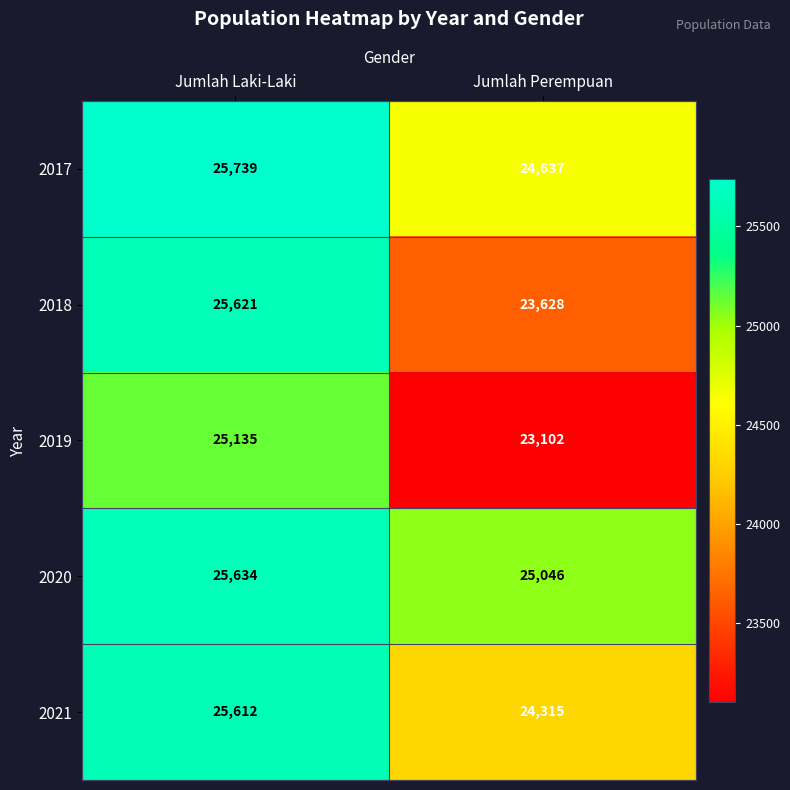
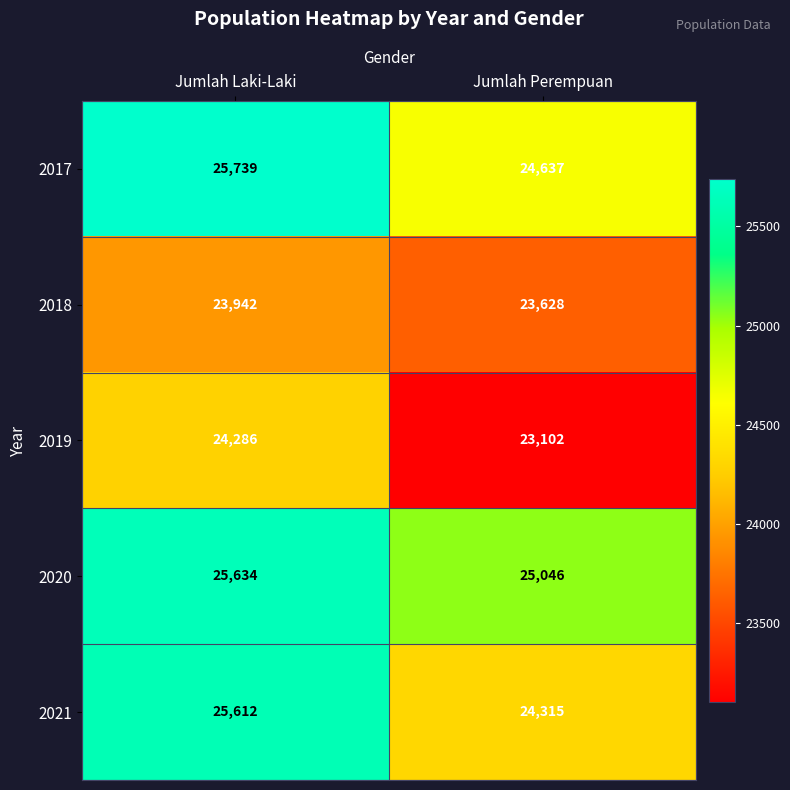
  {
    "2017": {
      "Jumlah Laki-Laki": "25,739",
      "Jumlah Perempuan": "24,637"
    },
    "2018": {
-     "Jumlah Laki-Laki": "25,621",
+     "Jumlah Laki-Laki": "23,942",
      "Jumlah Perempuan": "23,628"
    },
    "2019": {
-     "Jumlah Laki-Laki": "25,135",
+     "Jumlah Laki-Laki": "24,286",
      "Jumlah Perempuan": "23,102"
    },
    "2020": {
      "Jumlah Laki-Laki": "25,634",
      "Jumlah Perempuan": "25,046"
    },
    "2021": {
      "Jumlah Laki-Laki": "25,612",
      "Jumlah Perempuan": "24,315"
    }
  }
